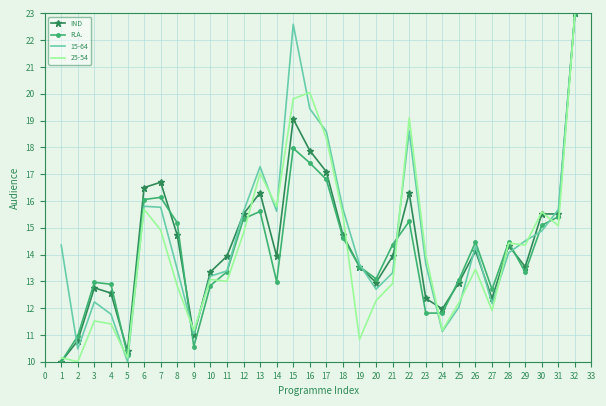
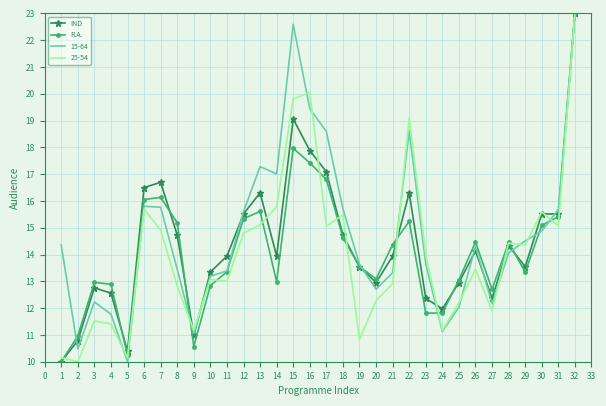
  {
    "15-64": {
      "1": 14.4,
      "2": 10.5,
      "3": 12.2,
      "4": 11.8,
      "5": 10.0,
      "6": 15.8,
      "7": 15.8,
      "8": 13.5,
      "10": 13.2,
      "13": 17.3,
-     "14": 15.6,
+     "14": 17.0,
      "15": 22.6,
      "16": 19.4,
      "17": 18.6,
      "18": 15.7,
      "20": 12.7,
      "21": 13.3,
      "22": 18.6,
      "23": 13.6,
      "25": 12.0,
      "26": 14.3,
      "27": 12.2,
      "28": 14.1,
      "29": 14.5,
      "30": 14.9,
      "31": 15.7
    },
    "25-54": {
      "1": 10.1,
      "2": 10.0,
      "3": 11.5,
      "4": 11.4,
      "5": 10.1,
      "6": 15.7,
      "7": 14.9,
      "8": 12.8,
      "9": 11.2,
      "10": 13.1,
      "11": 13.0,
      "12": 14.8,
-     "13": 17.0,
+     "13": 15.1,
      "14": 15.8,
      "15": 19.8,
      "16": 20.0,
-     "17": 18.3,
+     "17": 15.1,
      "18": 15.5,
      "19": 10.8,
      "20": 12.3,
      "21": 12.9,
      "22": 19.1,
      "23": 14.0,
      "25": 12.2,
      "26": 13.4,
      "27": 11.9,
      "29": 14.4,
      "31": 15.1
    }
  }
